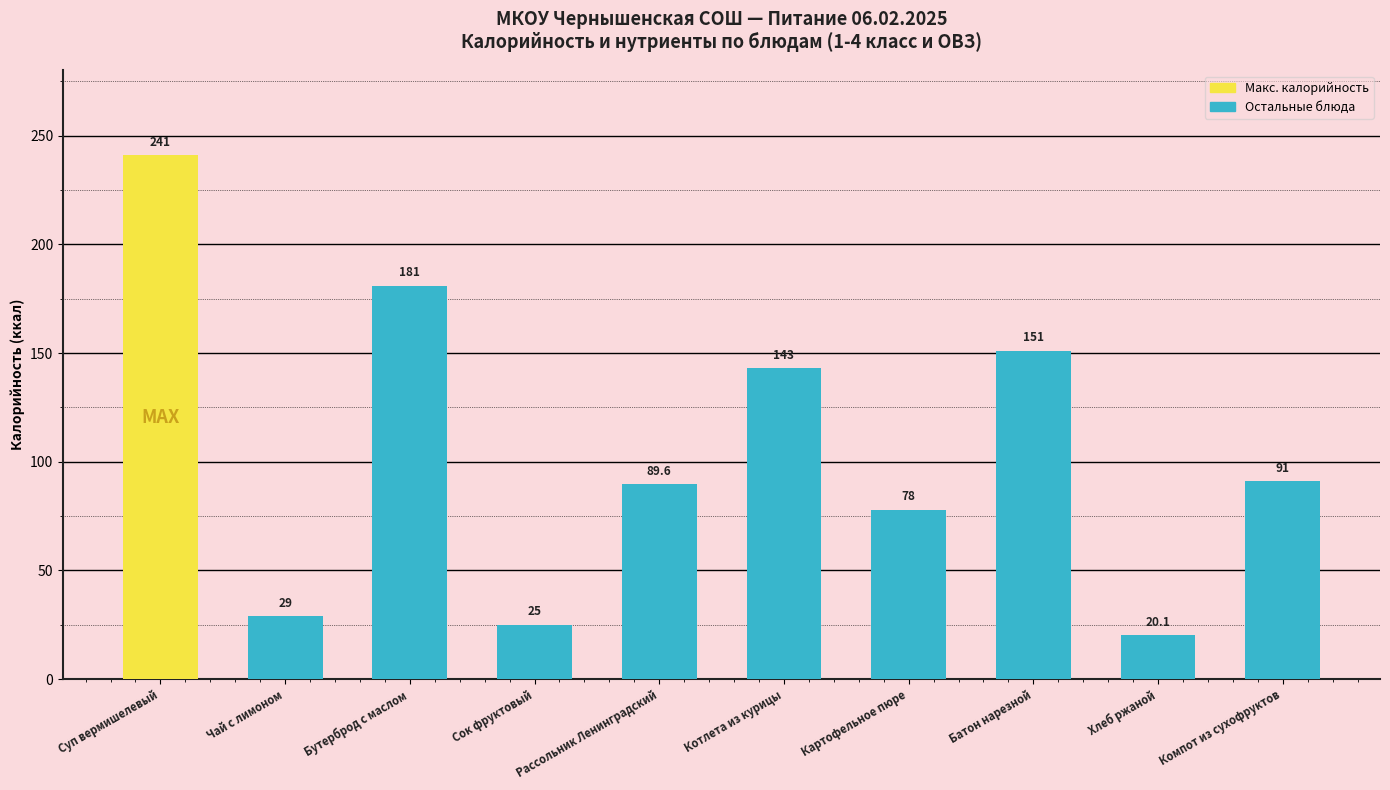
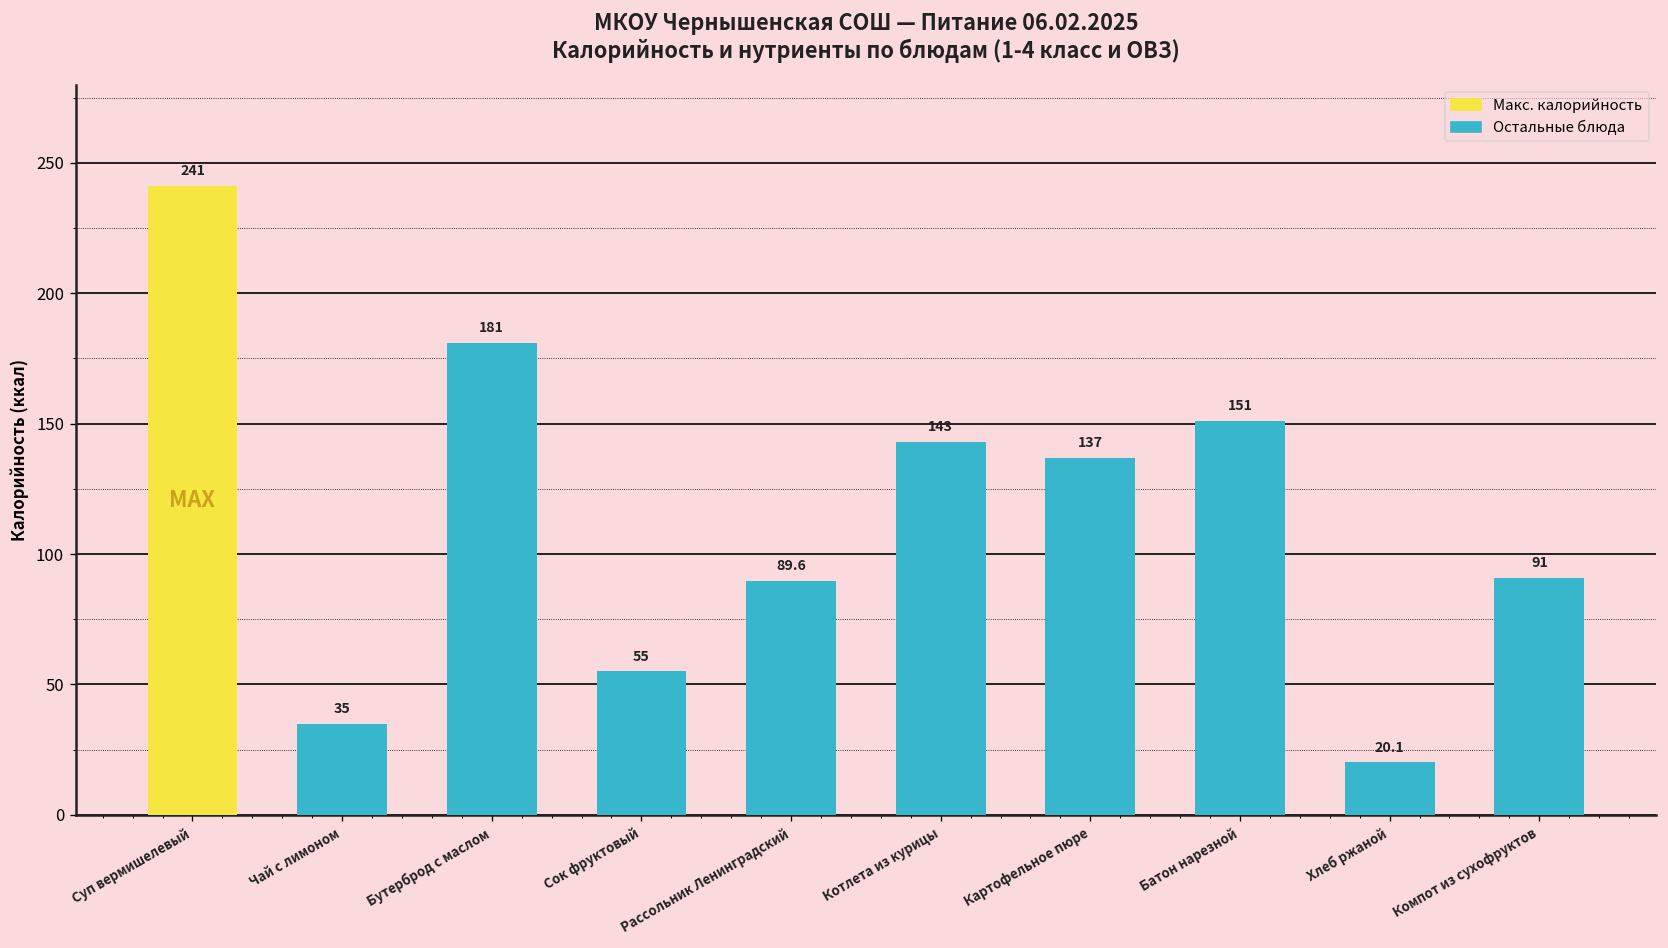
  {
    "Суп вермишелевый": 241,
-   "Чай с лимоном": 29,
+   "Чай с лимоном": 35,
    "Бутерброд с маслом": 181,
-   "Сок фруктовый": 25,
+   "Сок фруктовый": 55,
    "Рассольник Ленинградский": 89.6,
    "Котлета из курицы": 143,
-   "Картофельное пюре": 78,
+   "Картофельное пюре": 137,
    "Батон нарезной": 151,
    "Хлеб ржаной": 20.1,
    "Компот из сухофруктов": 91
  }
